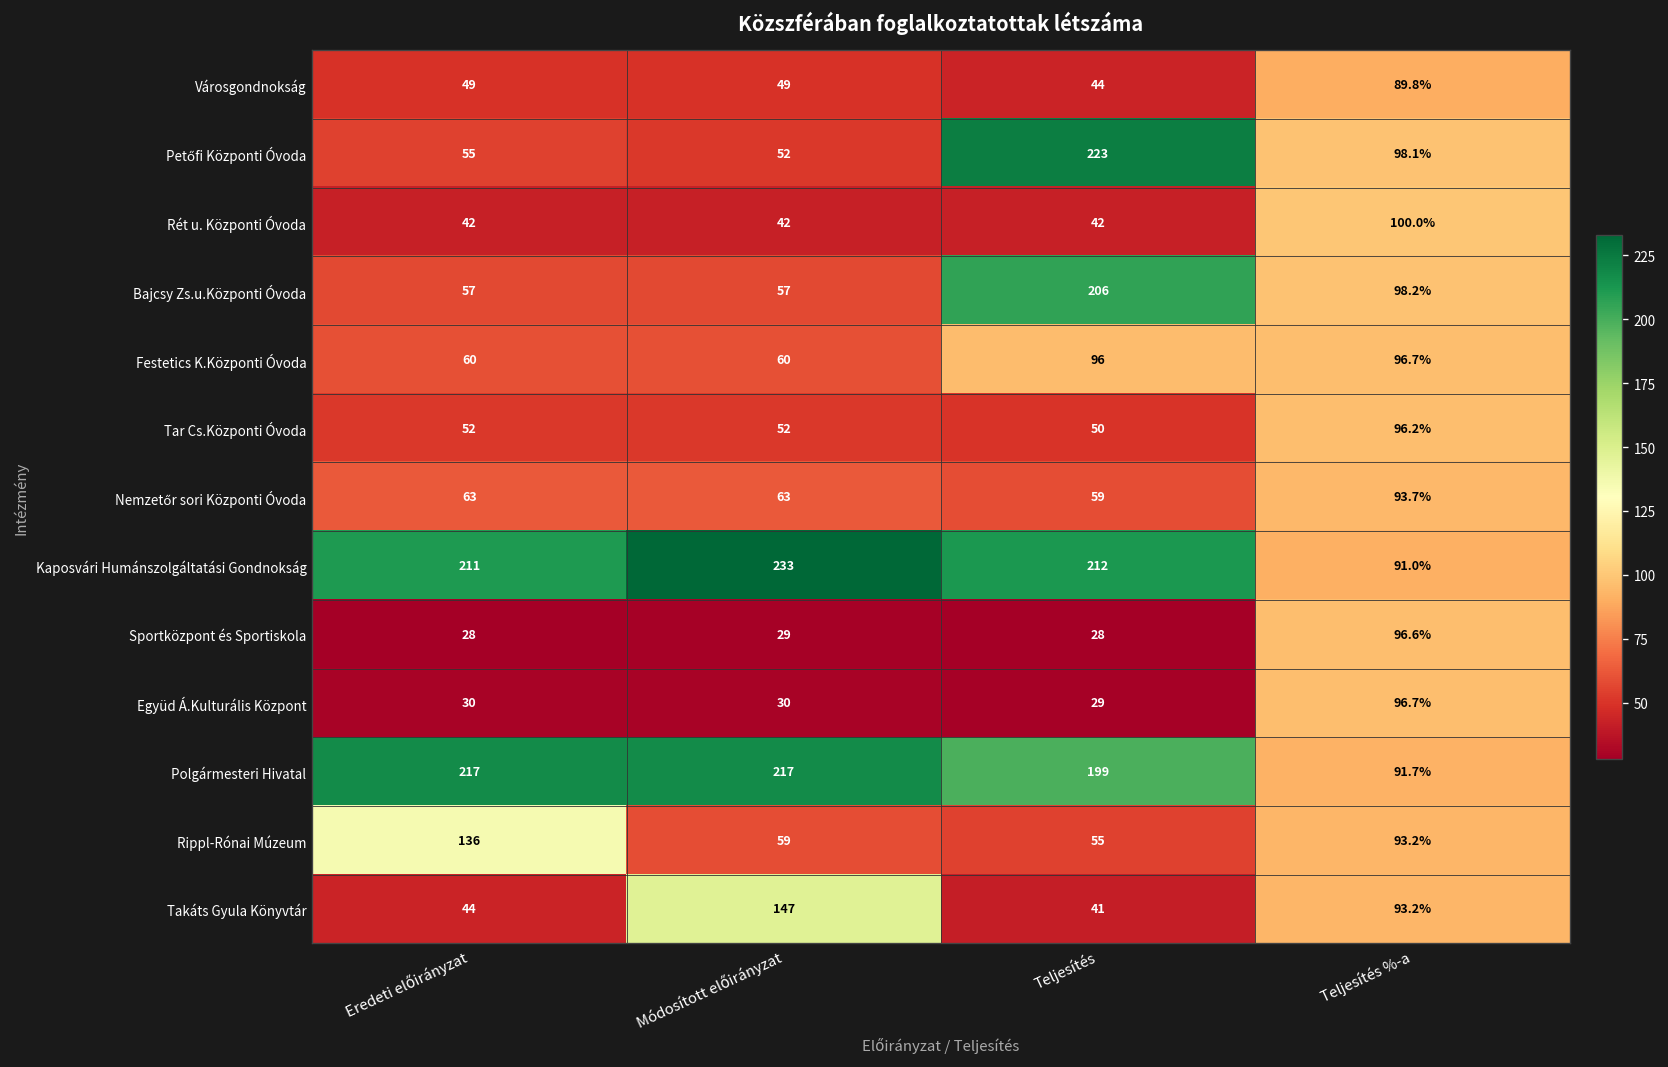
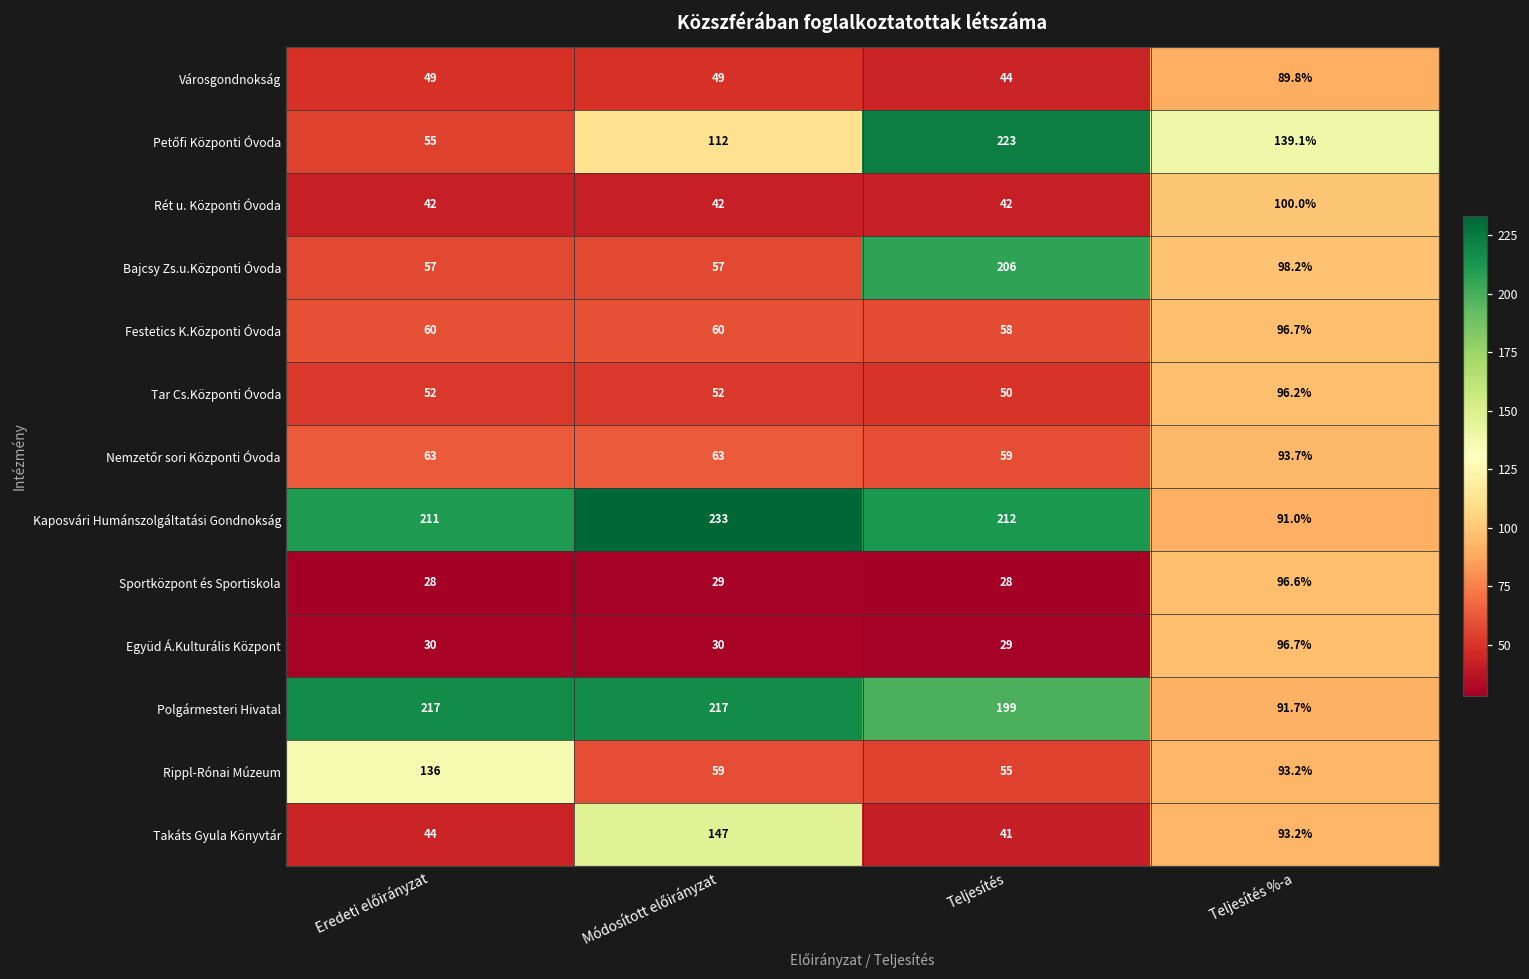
  {
    "Városgondnokság": {
      "Eredeti előirányzat": "49",
      "Módosított előirányzat": "49",
      "Teljesítés": "44",
      "Teljesítés %-a": "89.8%"
    },
    "Petőfi Központi Óvoda": {
      "Eredeti előirányzat": "55",
-     "Módosított előirányzat": "52",
+     "Módosított előirányzat": "112",
      "Teljesítés": "223",
-     "Teljesítés %-a": "98.1%"
+     "Teljesítés %-a": "139.1%"
    },
    "Rét u. Központi Óvoda": {
      "Eredeti előirányzat": "42",
      "Módosított előirányzat": "42",
      "Teljesítés": "42",
      "Teljesítés %-a": "100.0%"
    },
    "Bajcsy Zs.u.Központi Óvoda": {
      "Eredeti előirányzat": "57",
      "Módosított előirányzat": "57",
      "Teljesítés": "206",
      "Teljesítés %-a": "98.2%"
    },
    "Festetics K.Központi Óvoda": {
      "Eredeti előirányzat": "60",
      "Módosított előirányzat": "60",
-     "Teljesítés": "96",
+     "Teljesítés": "58",
      "Teljesítés %-a": "96.7%"
    },
    "Tar Cs.Központi Óvoda": {
      "Eredeti előirányzat": "52",
      "Módosított előirányzat": "52",
      "Teljesítés": "50",
      "Teljesítés %-a": "96.2%"
    },
    "Nemzetőr sori Központi Óvoda": {
      "Eredeti előirányzat": "63",
      "Módosított előirányzat": "63",
      "Teljesítés": "59",
      "Teljesítés %-a": "93.7%"
    },
    "Kaposvári Humánszolgáltatási Gondnokság": {
      "Eredeti előirányzat": "211",
      "Módosított előirányzat": "233",
      "Teljesítés": "212",
      "Teljesítés %-a": "91.0%"
    },
    "Sportközpont és Sportiskola": {
      "Eredeti előirányzat": "28",
      "Módosított előirányzat": "29",
      "Teljesítés": "28",
      "Teljesítés %-a": "96.6%"
    },
    "Együd Á.Kulturális Központ": {
      "Eredeti előirányzat": "30",
      "Módosított előirányzat": "30",
      "Teljesítés": "29",
      "Teljesítés %-a": "96.7%"
    },
    "Polgármesteri Hivatal": {
      "Eredeti előirányzat": "217",
      "Módosított előirányzat": "217",
      "Teljesítés": "199",
      "Teljesítés %-a": "91.7%"
    },
    "Rippl-Rónai Múzeum": {
      "Eredeti előirányzat": "136",
      "Módosított előirányzat": "59",
      "Teljesítés": "55",
      "Teljesítés %-a": "93.2%"
    },
    "Takáts Gyula Könyvtár": {
      "Eredeti előirányzat": "44",
      "Módosított előirányzat": "147",
      "Teljesítés": "41",
      "Teljesítés %-a": "93.2%"
    }
  }
